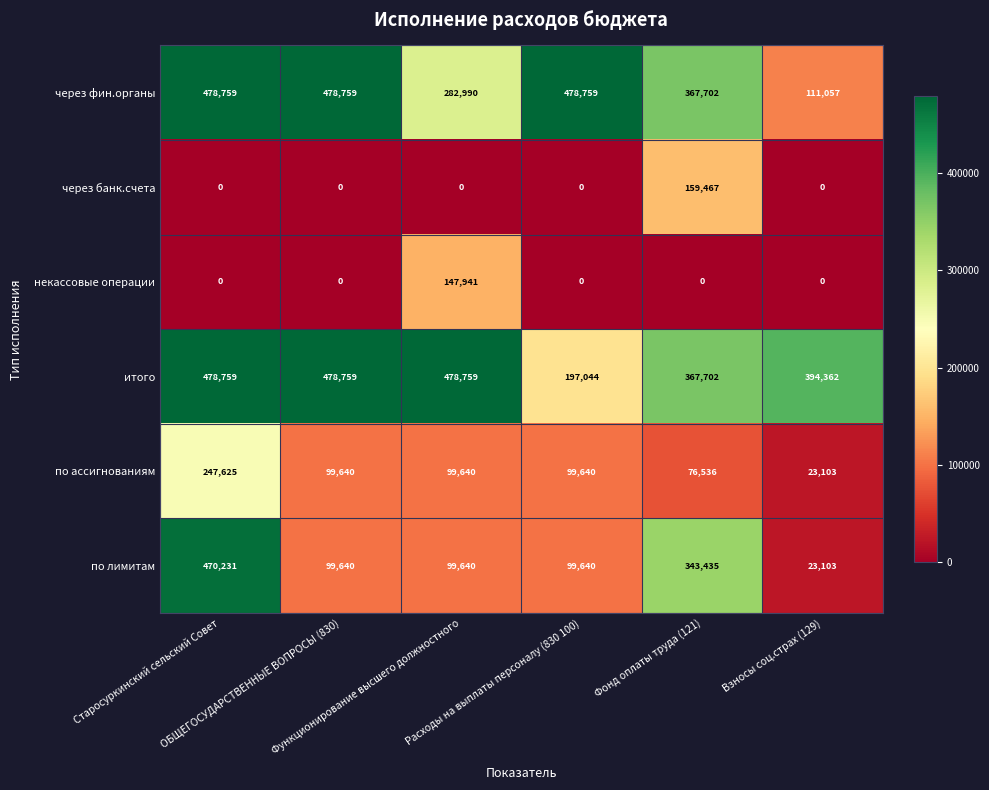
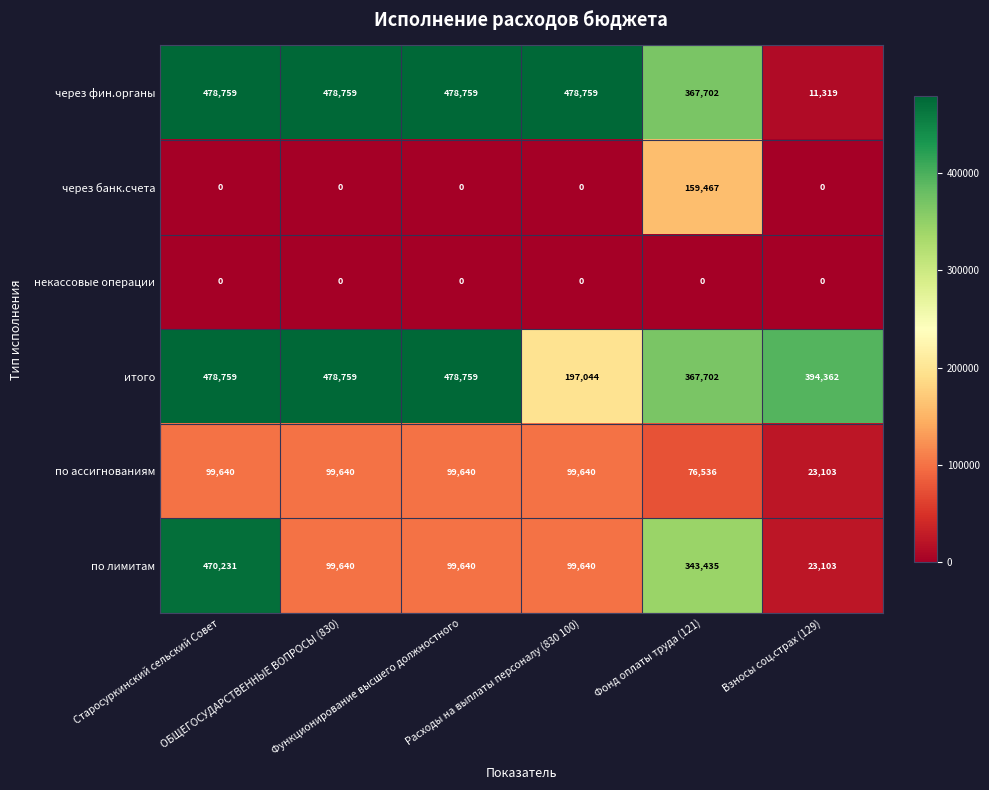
  {
    "через фин.органы": {
      "Старосуркинский сельский Совет": "478,759",
      "ОБЩЕГОСУДАРСТВЕННЫЕ ВОПРОСЫ (830)": "478,759",
-     "Функционирование высшего должностного": "282,990",
+     "Функционирование высшего должностного": "478,759",
      "Расходы на выплаты персоналу (830 100)": "478,759",
      "Фонд оплаты труда (121)": "367,702",
-     "Взносы соц.страх (129)": "111,057"
+     "Взносы соц.страх (129)": "11,319"
    },
    "через банк.счета": {
      "Старосуркинский сельский Совет": "0",
      "ОБЩЕГОСУДАРСТВЕННЫЕ ВОПРОСЫ (830)": "0",
      "Функционирование высшего должностного": "0",
      "Расходы на выплаты персоналу (830 100)": "0",
      "Фонд оплаты труда (121)": "159,467",
      "Взносы соц.страх (129)": "0"
    },
    "некассовые операции": {
      "Старосуркинский сельский Совет": "0",
      "ОБЩЕГОСУДАРСТВЕННЫЕ ВОПРОСЫ (830)": "0",
-     "Функционирование высшего должностного": "147,941",
+     "Функционирование высшего должностного": "0",
      "Расходы на выплаты персоналу (830 100)": "0",
      "Фонд оплаты труда (121)": "0",
      "Взносы соц.страх (129)": "0"
    },
    "итого": {
      "Старосуркинский сельский Совет": "478,759",
      "ОБЩЕГОСУДАРСТВЕННЫЕ ВОПРОСЫ (830)": "478,759",
      "Функционирование высшего должностного": "478,759",
      "Расходы на выплаты персоналу (830 100)": "197,044",
      "Фонд оплаты труда (121)": "367,702",
      "Взносы соц.страх (129)": "394,362"
    },
    "по ассигнованиям": {
-     "Старосуркинский сельский Совет": "247,625",
+     "Старосуркинский сельский Совет": "99,640",
      "ОБЩЕГОСУДАРСТВЕННЫЕ ВОПРОСЫ (830)": "99,640",
      "Функционирование высшего должностного": "99,640",
      "Расходы на выплаты персоналу (830 100)": "99,640",
      "Фонд оплаты труда (121)": "76,536",
      "Взносы соц.страх (129)": "23,103"
    },
    "по лимитам": {
      "Старосуркинский сельский Совет": "470,231",
      "ОБЩЕГОСУДАРСТВЕННЫЕ ВОПРОСЫ (830)": "99,640",
      "Функционирование высшего должностного": "99,640",
      "Расходы на выплаты персоналу (830 100)": "99,640",
      "Фонд оплаты труда (121)": "343,435",
      "Взносы соц.страх (129)": "23,103"
    }
  }
